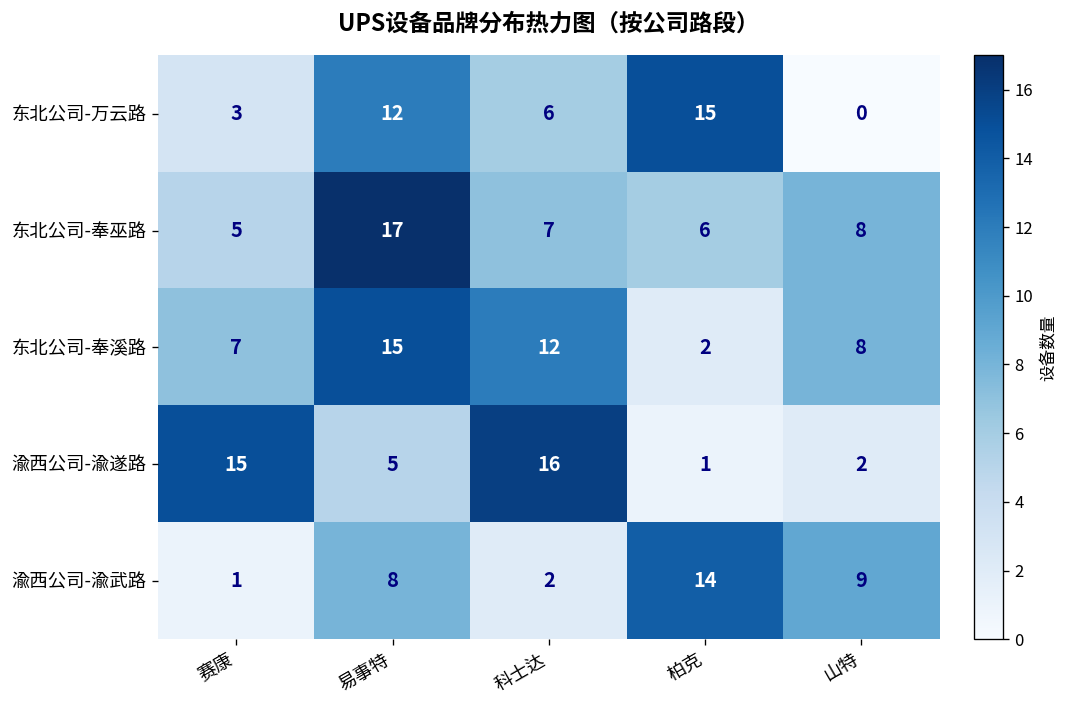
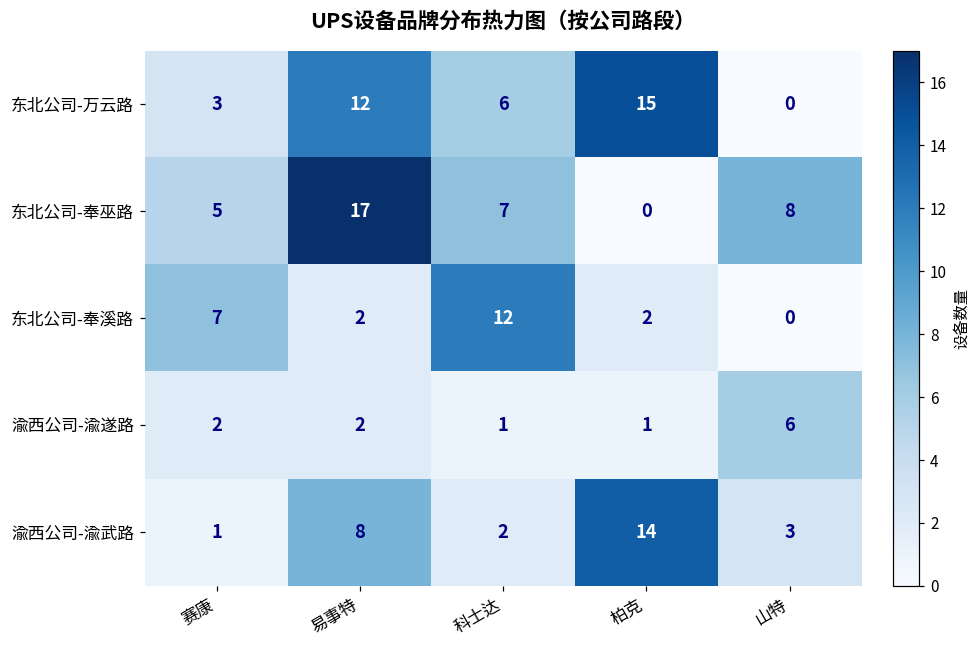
  {
    "东北公司-万云路": {
      "赛康": 3,
      "易事特": 12,
      "科士达": 6,
      "柏克": 15,
      "山特": 0
    },
    "东北公司-奉巫路": {
      "赛康": 5,
      "易事特": 17,
      "科士达": 7,
-     "柏克": 6,
+     "柏克": 0,
      "山特": 8
    },
    "东北公司-奉溪路": {
      "赛康": 7,
-     "易事特": 15,
+     "易事特": 2,
      "科士达": 12,
      "柏克": 2,
-     "山特": 8
+     "山特": 0
    },
    "渝西公司-渝遂路": {
-     "赛康": 15,
-     "易事特": 5,
-     "科士达": 16,
+     "赛康": 2,
+     "易事特": 2,
+     "科士达": 1,
      "柏克": 1,
-     "山特": 2
+     "山特": 6
    },
    "渝西公司-渝武路": {
      "赛康": 1,
      "易事特": 8,
      "科士达": 2,
      "柏克": 14,
-     "山特": 9
+     "山特": 3
    }
  }
